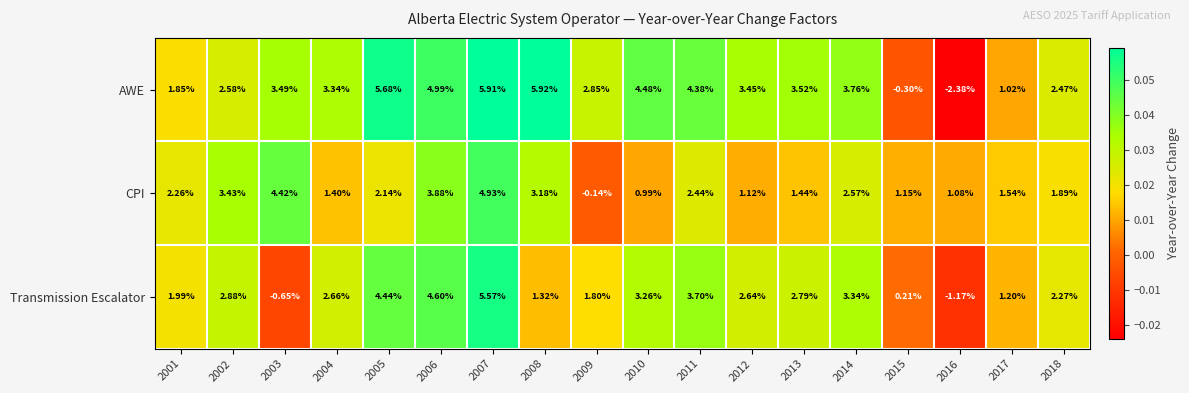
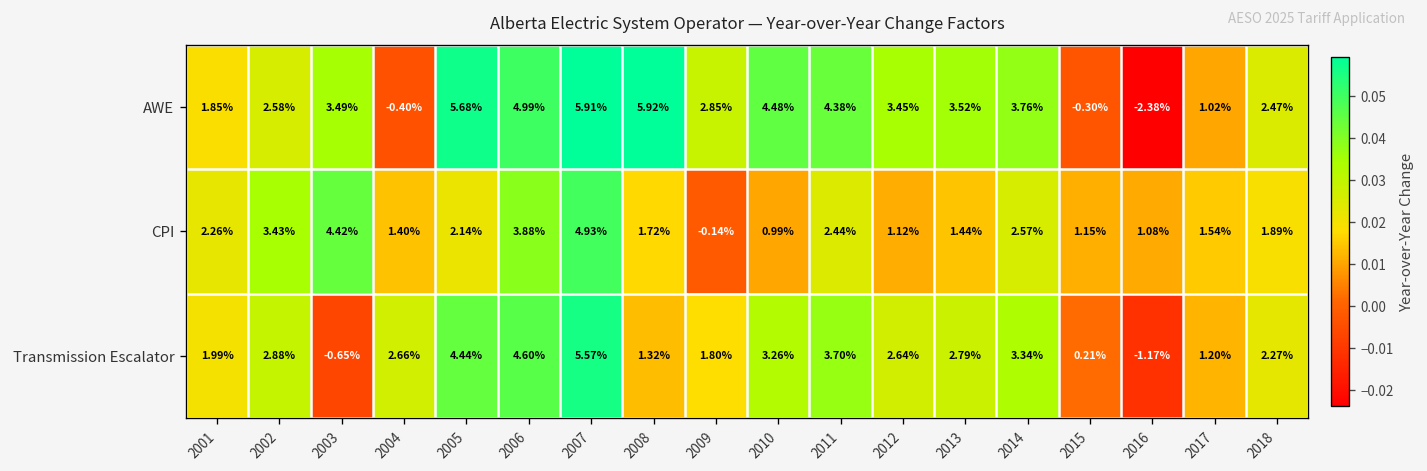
  {
    "AWE": {
      "2001": "1.85%",
      "2002": "2.58%",
      "2003": "3.49%",
-     "2004": "3.34%",
+     "2004": "-0.40%",
      "2005": "5.68%",
      "2006": "4.99%",
      "2007": "5.91%",
      "2008": "5.92%",
      "2009": "2.85%",
      "2010": "4.48%",
      "2011": "4.38%",
      "2012": "3.45%",
      "2013": "3.52%",
      "2014": "3.76%",
      "2015": "-0.30%",
      "2016": "-2.38%",
      "2017": "1.02%",
      "2018": "2.47%"
    },
    "CPI": {
      "2001": "2.26%",
      "2002": "3.43%",
      "2003": "4.42%",
      "2004": "1.40%",
      "2005": "2.14%",
      "2006": "3.88%",
      "2007": "4.93%",
-     "2008": "3.18%",
+     "2008": "1.72%",
      "2009": "-0.14%",
      "2010": "0.99%",
      "2011": "2.44%",
      "2012": "1.12%",
      "2013": "1.44%",
      "2014": "2.57%",
      "2015": "1.15%",
      "2016": "1.08%",
      "2017": "1.54%",
      "2018": "1.89%"
    },
    "Transmission Escalator": {
      "2001": "1.99%",
      "2002": "2.88%",
      "2003": "-0.65%",
      "2004": "2.66%",
      "2005": "4.44%",
      "2006": "4.60%",
      "2007": "5.57%",
      "2008": "1.32%",
      "2009": "1.80%",
      "2010": "3.26%",
      "2011": "3.70%",
      "2012": "2.64%",
      "2013": "2.79%",
      "2014": "3.34%",
      "2015": "0.21%",
      "2016": "-1.17%",
      "2017": "1.20%",
      "2018": "2.27%"
    }
  }
